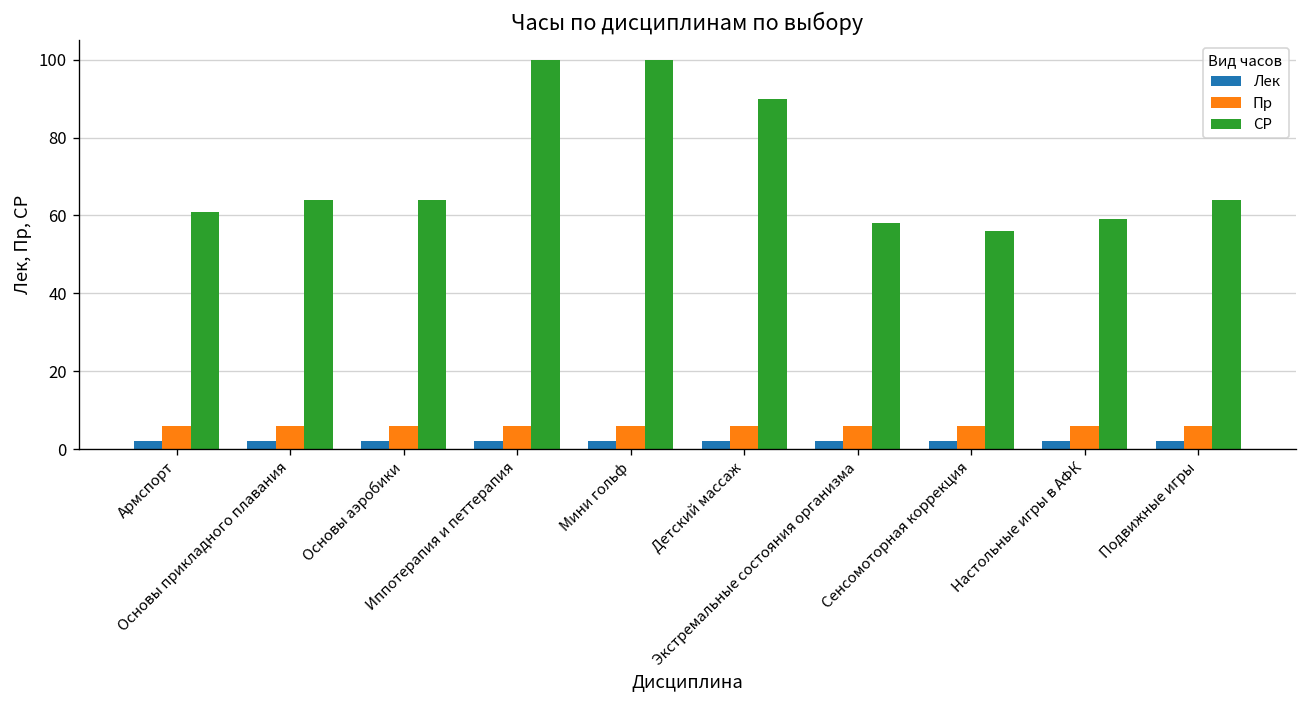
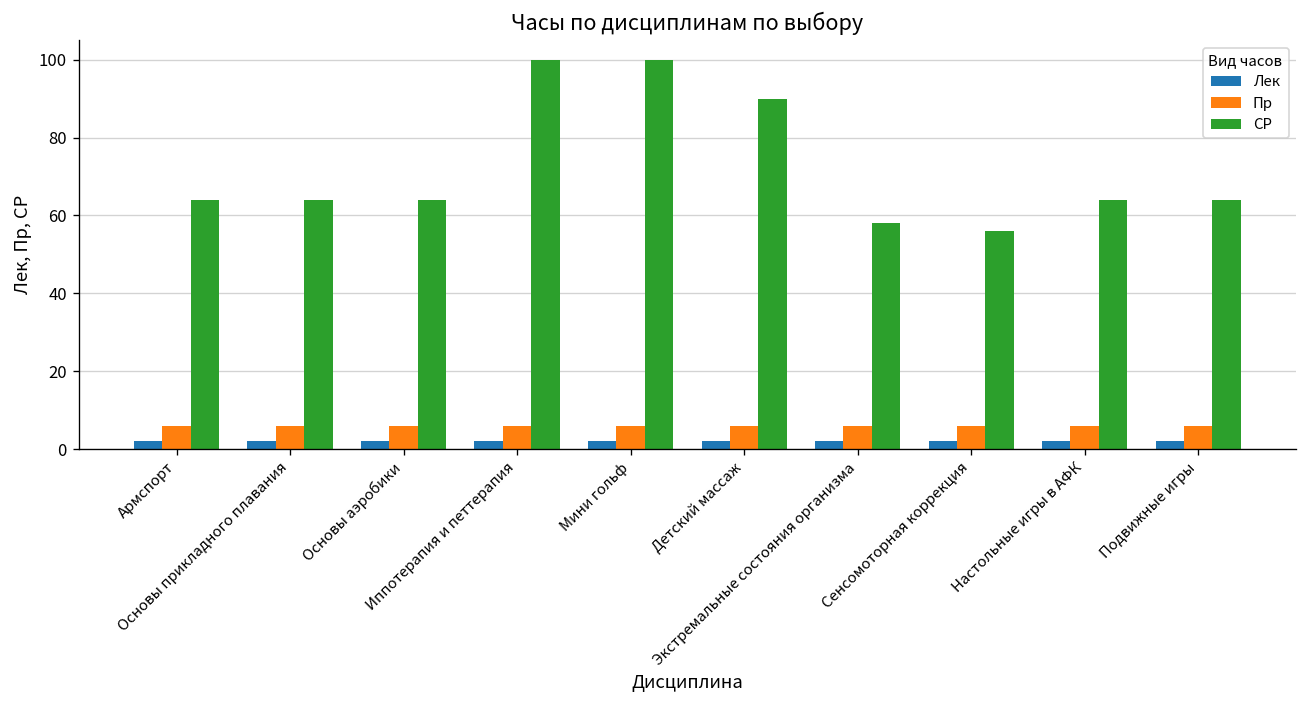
  {
    "Лек": {
      "Армспорт": 2,
      "Основы прикладного плавания": 2,
      "Основы аэробики": 2,
      "Иппотерапия и петтерапия": 2,
      "Мини гольф": 2,
      "Детский массаж": 2,
      "Экстремальные состояния организма": 2,
      "Сенсомоторная коррекция": 2,
      "Настольные игры в АФК": 2,
      "Подвижные игры": 2
    },
    "Пр": {
      "Армспорт": 6,
      "Основы прикладного плавания": 6,
      "Основы аэробики": 6,
      "Иппотерапия и петтерапия": 6,
      "Мини гольф": 6,
      "Детский массаж": 6,
      "Экстремальные состояния организма": 6,
      "Сенсомоторная коррекция": 6,
      "Настольные игры в АФК": 6,
      "Подвижные игры": 6
    },
    "СР": {
-     "Армспорт": 61,
+     "Армспорт": 64,
      "Основы прикладного плавания": 64,
      "Основы аэробики": 64,
      "Иппотерапия и петтерапия": 100,
      "Мини гольф": 100,
      "Детский массаж": 90,
      "Экстремальные состояния организма": 58,
      "Сенсомоторная коррекция": 56,
-     "Настольные игры в АФК": 59,
+     "Настольные игры в АФК": 64,
      "Подвижные игры": 64
    }
  }
